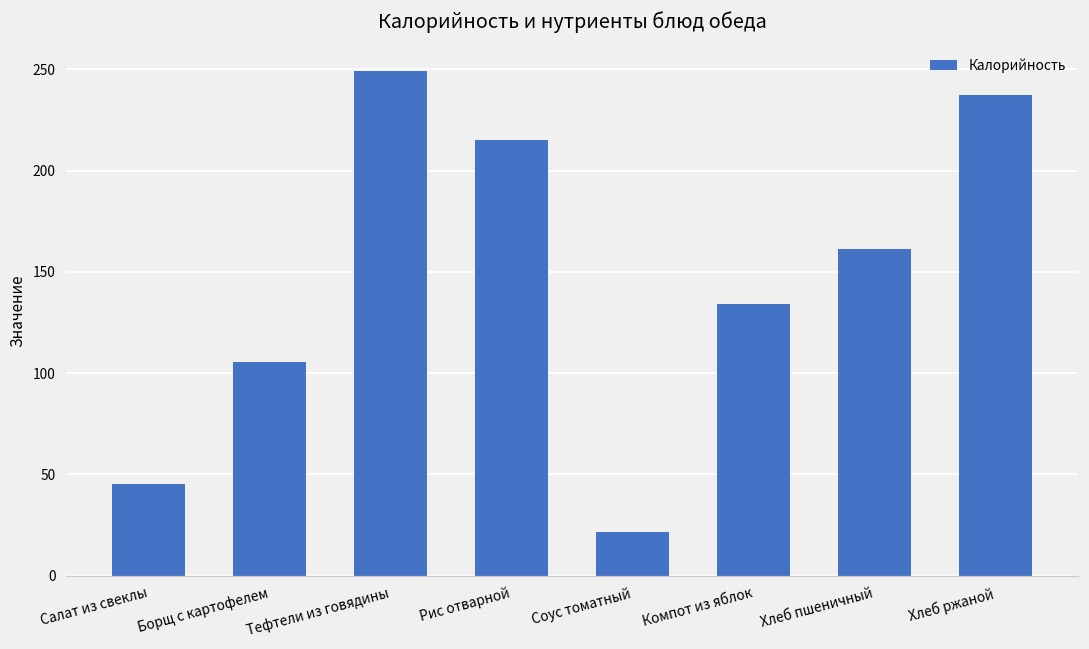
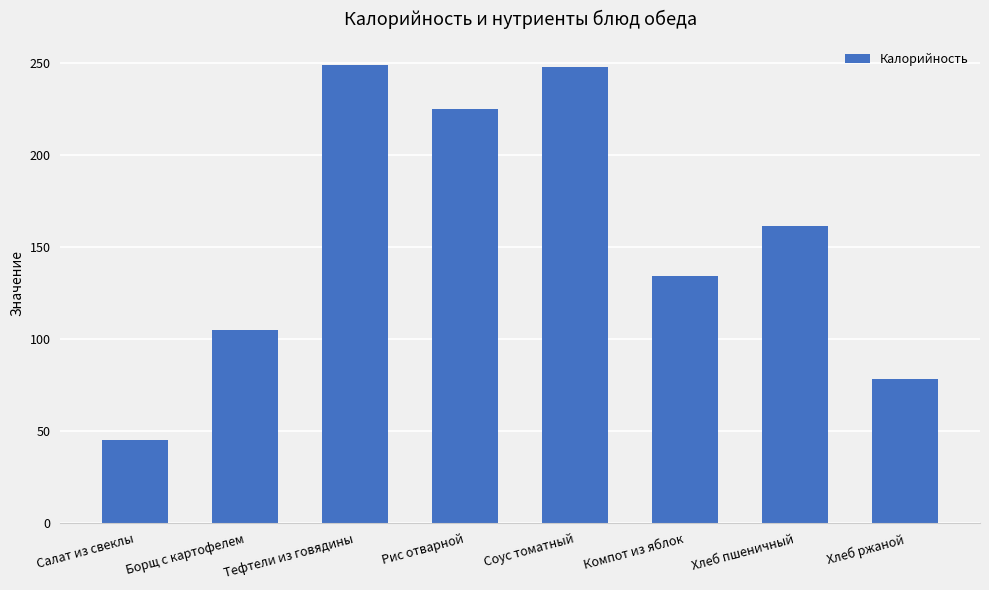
  {
    "Салат из свеклы": 45,
    "Борщ с картофелем": 105,
    "Тефтели из говядины": 249,
-   "Рис отварной": 215,
-   "Соус томатный": 22,
+   "Рис отварной": 225,
+   "Соус томатный": 248,
    "Компот из яблок": 134,
    "Хлеб пшеничный": 161,
-   "Хлеб ржаной": 237
+   "Хлеб ржаной": 78
  }
